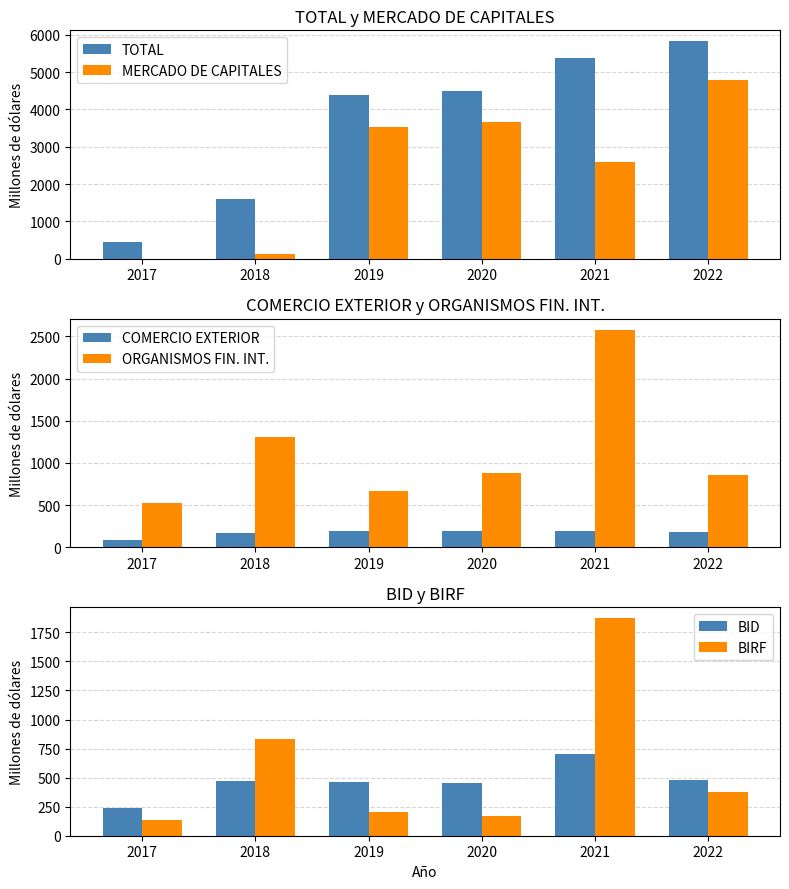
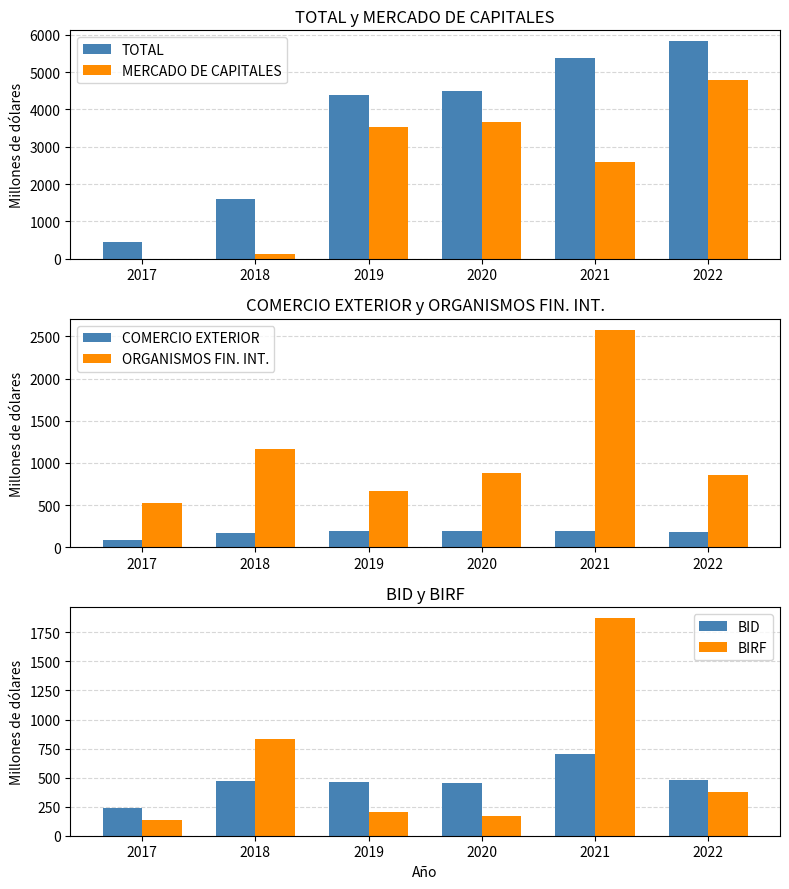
  {
    "TOTAL y MERCADO DE CAPITALES": {
      "TOTAL": {
        "2017": 500,
        "2018": 1600,
        "2019": 4400,
        "2020": 4500,
        "2021": 5400,
        "2022": 5800
      },
      "MERCADO DE CAPITALES": {
        "2017": 0,
        "2018": 100,
        "2019": 3500,
        "2020": 3700,
        "2021": 2600,
        "2022": 4800
      }
    },
    "COMERCIO EXTERIOR y ORGANISMOS FIN. INT.": {
      "COMERCIO EXTERIOR": {
        "2017": 100,
        "2018": 200,
        "2019": 200,
        "2020": 200,
        "2021": 200,
        "2022": 200
      },
      "ORGANISMOS FIN. INT.": {
        "2017": 500,
-       "2018": 1300,
+       "2018": 1200,
        "2019": 700,
        "2020": 900,
        "2021": 2600,
        "2022": 900
      }
    },
    "BID y BIRF": {
      "BID": {
        "2017": 240,
        "2018": 470,
        "2019": 460,
        "2020": 460,
        "2021": 710,
        "2022": 480
      },
      "BIRF": {
        "2017": 140,
        "2018": 830,
        "2019": 200,
        "2020": 170,
        "2021": 1870,
        "2022": 380
      }
    }
  }
